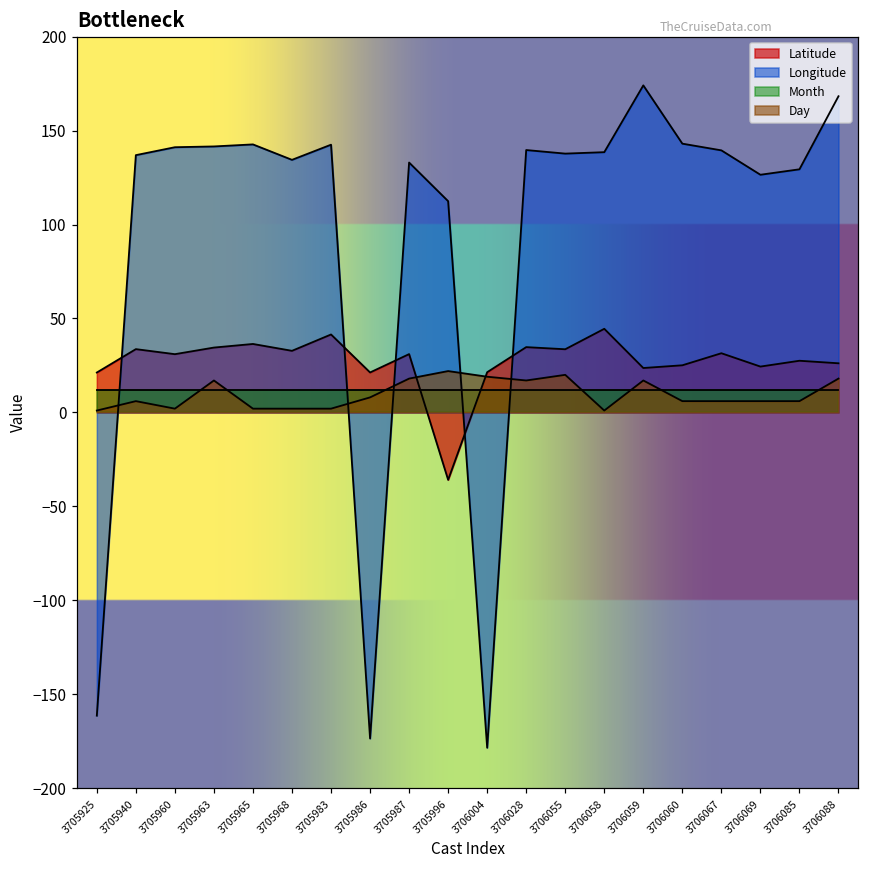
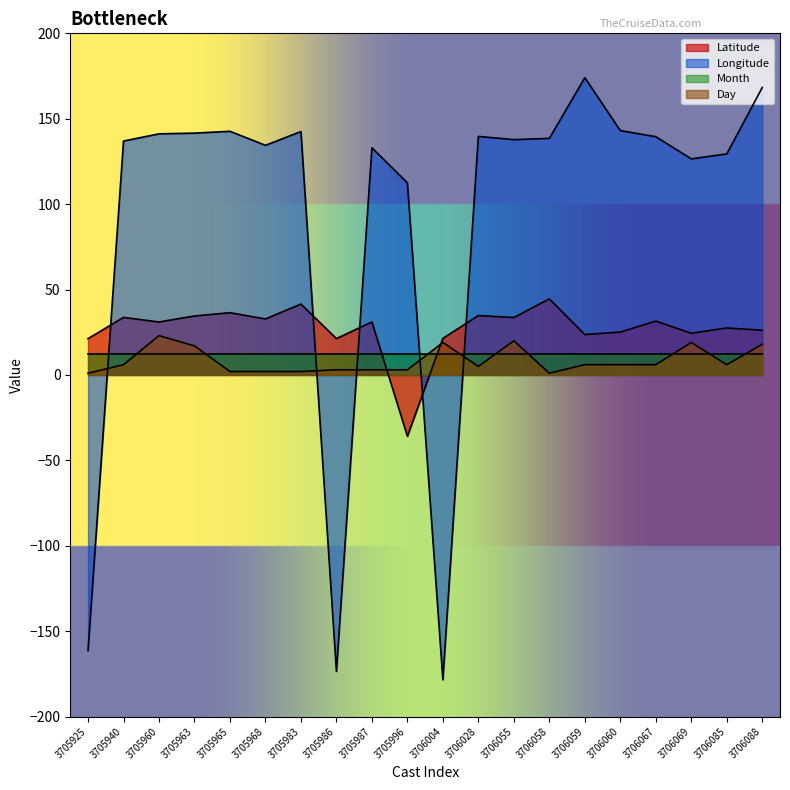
  {
    "Month": {
      "3705925": 12,
      "3705940": 12,
      "3705960": 12,
      "3705963": 12,
      "3705965": 12,
      "3705968": 12,
      "3705983": 12,
      "3705986": 12,
      "3705987": 12,
      "3705996": 12,
      "3706004": 12,
      "3706028": 12,
      "3706055": 12,
      "3706058": 12,
      "3706059": 12,
      "3706060": 12,
      "3706067": 12,
      "3706069": 12,
      "3706085": 12,
      "3706088": 12
    },
    "Day": {
      "3705940": 6,
-     "3705960": 2,
+     "3705960": 23,
      "3705963": 17,
      "3705965": 2,
      "3705968": 2,
      "3705983": 2,
-     "3705986": 8,
-     "3705987": 18,
-     "3705996": 22,
+     "3705986": 3,
+     "3705987": 3,
+     "3705996": 3,
      "3706004": 19,
-     "3706028": 17,
+     "3706028": 5,
      "3706055": 20,
      "3706058": 1,
-     "3706059": 17,
+     "3706059": 6,
      "3706060": 6,
      "3706067": 6,
-     "3706069": 6,
+     "3706069": 19,
      "3706085": 6,
      "3706088": 18
    }
  }
